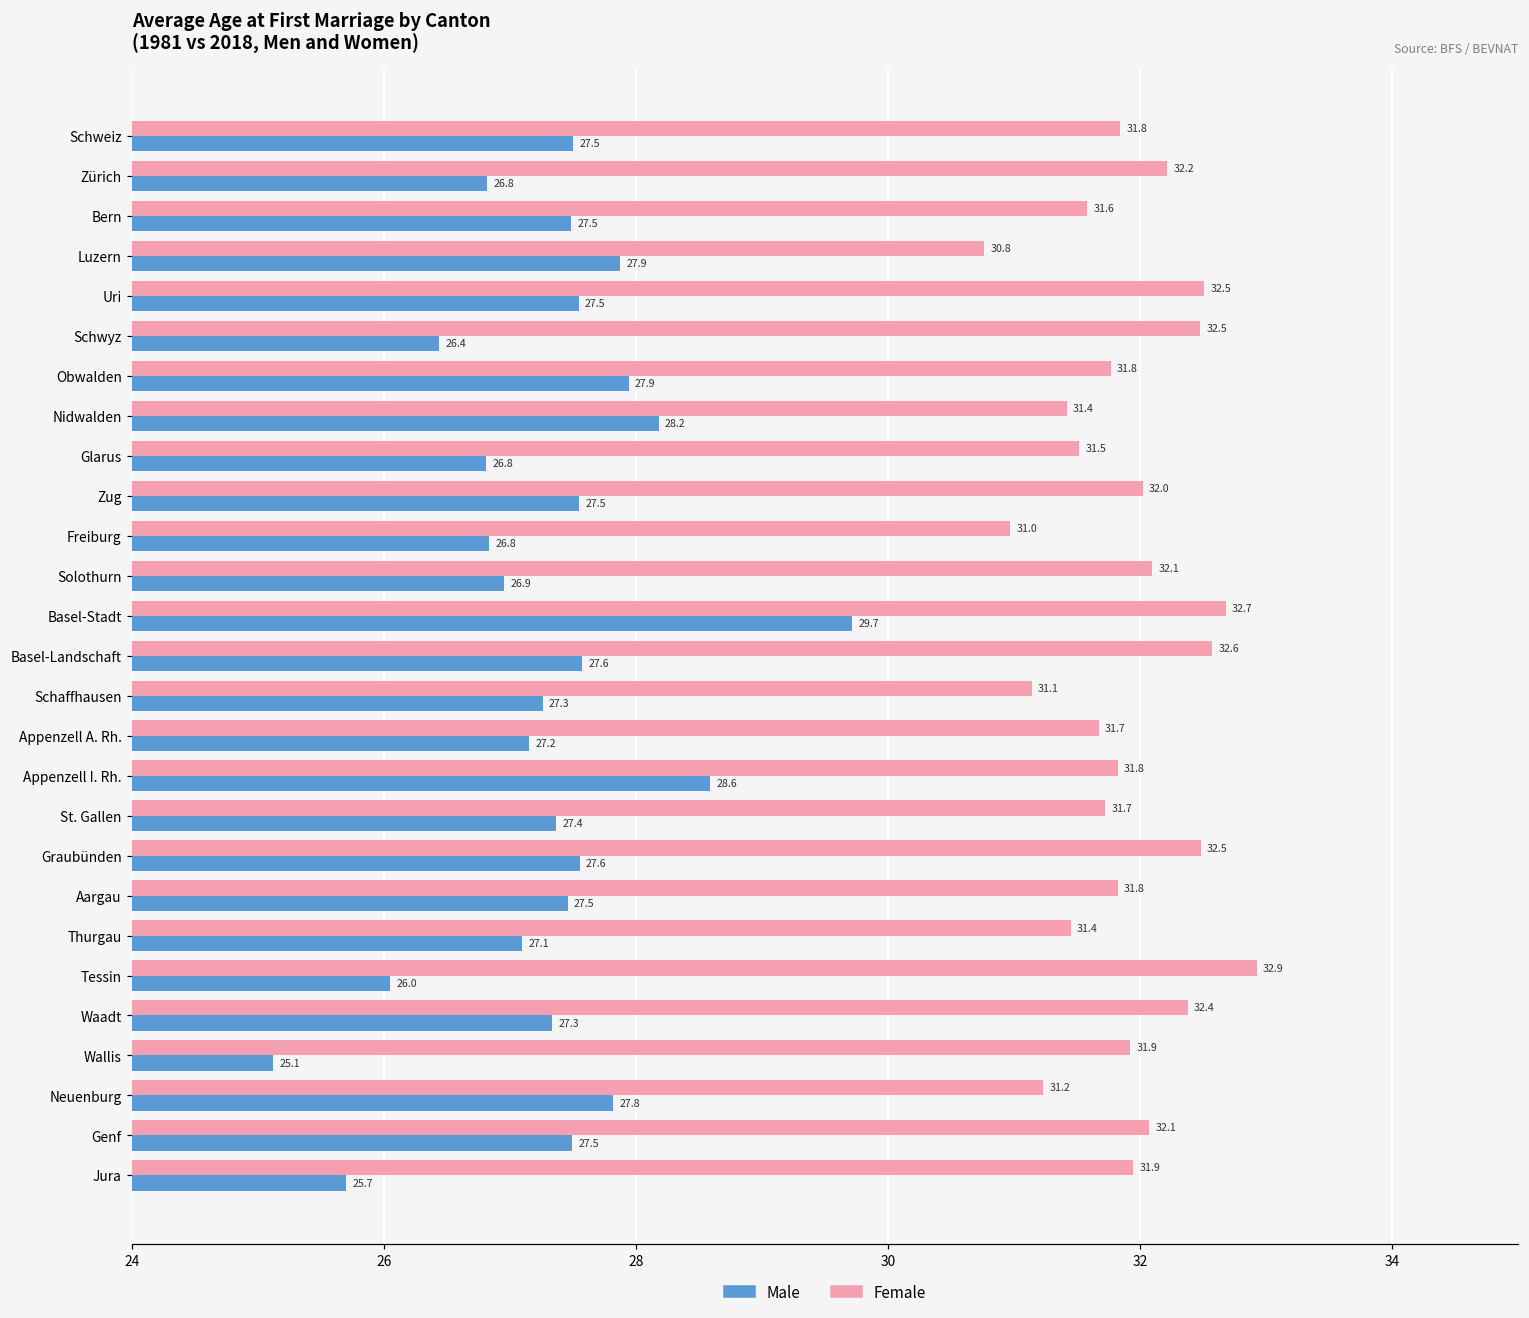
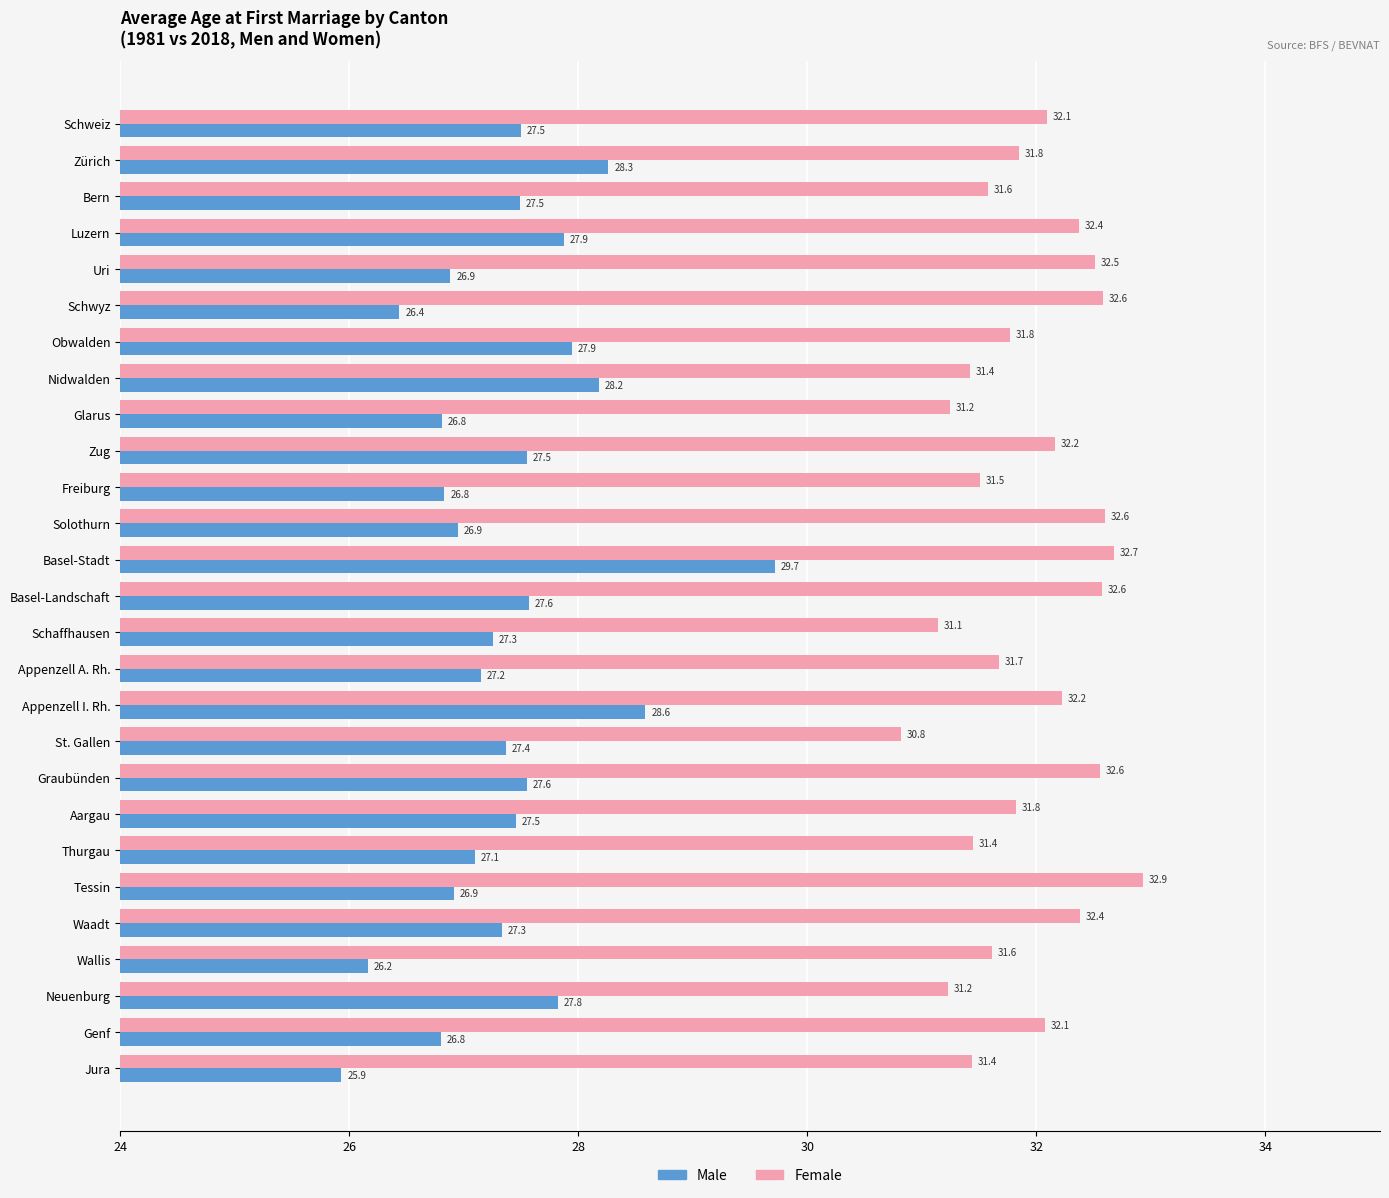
  {
    "Male": {
      "Schweiz": 27.5,
-     "Zürich": 26.8,
+     "Zürich": 28.3,
      "Bern": 27.5,
      "Luzern": 27.9,
-     "Uri": 27.5,
+     "Uri": 26.9,
      "Schwyz": 26.4,
      "Obwalden": 27.9,
      "Nidwalden": 28.2,
      "Glarus": 26.8,
      "Zug": 27.5,
      "Freiburg": 26.8,
      "Solothurn": 26.9,
      "Basel-Stadt": 29.7,
      "Basel-Landschaft": 27.6,
      "Schaffhausen": 27.3,
      "Appenzell A. Rh.": 27.2,
      "Appenzell I. Rh.": 28.6,
      "St. Gallen": 27.4,
      "Graubünden": 27.6,
      "Aargau": 27.5,
      "Thurgau": 27.1,
-     "Tessin": 26.0,
+     "Tessin": 26.9,
      "Waadt": 27.3,
-     "Wallis": 25.1,
+     "Wallis": 26.2,
      "Neuenburg": 27.8,
-     "Genf": 27.5,
-     "Jura": 25.7
+     "Genf": 26.8,
+     "Jura": 25.9
    },
    "Female": {
-     "Schweiz": 31.8,
-     "Zürich": 32.2,
+     "Schweiz": 32.1,
+     "Zürich": 31.8,
      "Bern": 31.6,
-     "Luzern": 30.8,
+     "Luzern": 32.4,
      "Uri": 32.5,
-     "Schwyz": 32.5,
+     "Schwyz": 32.6,
      "Obwalden": 31.8,
      "Nidwalden": 31.4,
-     "Glarus": 31.5,
-     "Zug": 32.0,
-     "Freiburg": 31.0,
-     "Solothurn": 32.1,
+     "Glarus": 31.2,
+     "Zug": 32.2,
+     "Freiburg": 31.5,
+     "Solothurn": 32.6,
      "Basel-Stadt": 32.7,
      "Basel-Landschaft": 32.6,
      "Schaffhausen": 31.1,
      "Appenzell A. Rh.": 31.7,
-     "Appenzell I. Rh.": 31.8,
-     "St. Gallen": 31.7,
-     "Graubünden": 32.5,
+     "Appenzell I. Rh.": 32.2,
+     "St. Gallen": 30.8,
+     "Graubünden": 32.6,
      "Aargau": 31.8,
      "Thurgau": 31.4,
      "Tessin": 32.9,
      "Waadt": 32.4,
-     "Wallis": 31.9,
+     "Wallis": 31.6,
      "Neuenburg": 31.2,
      "Genf": 32.1,
-     "Jura": 31.9
+     "Jura": 31.4
    }
  }
